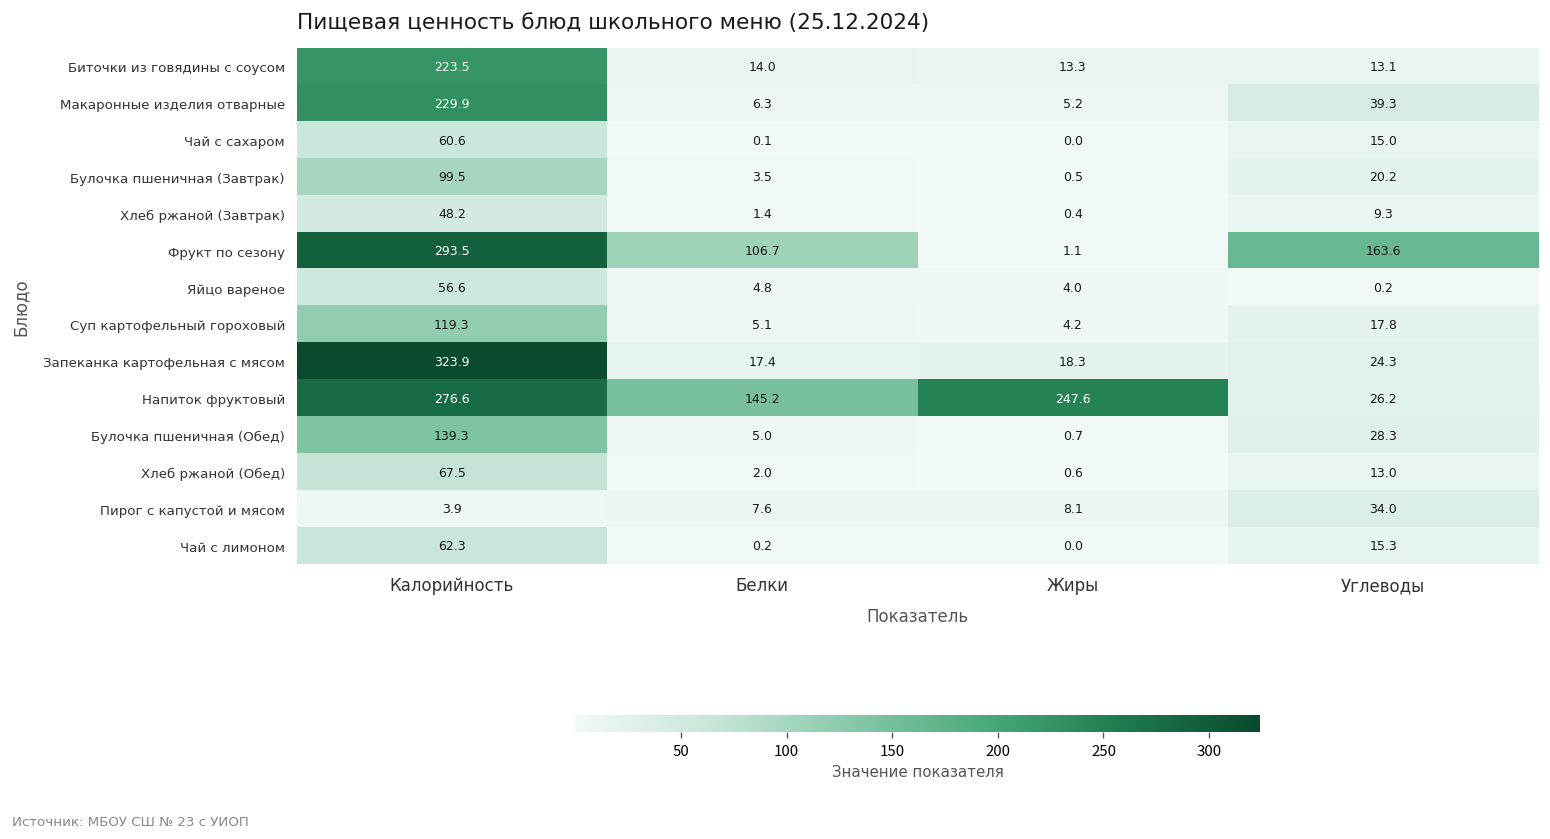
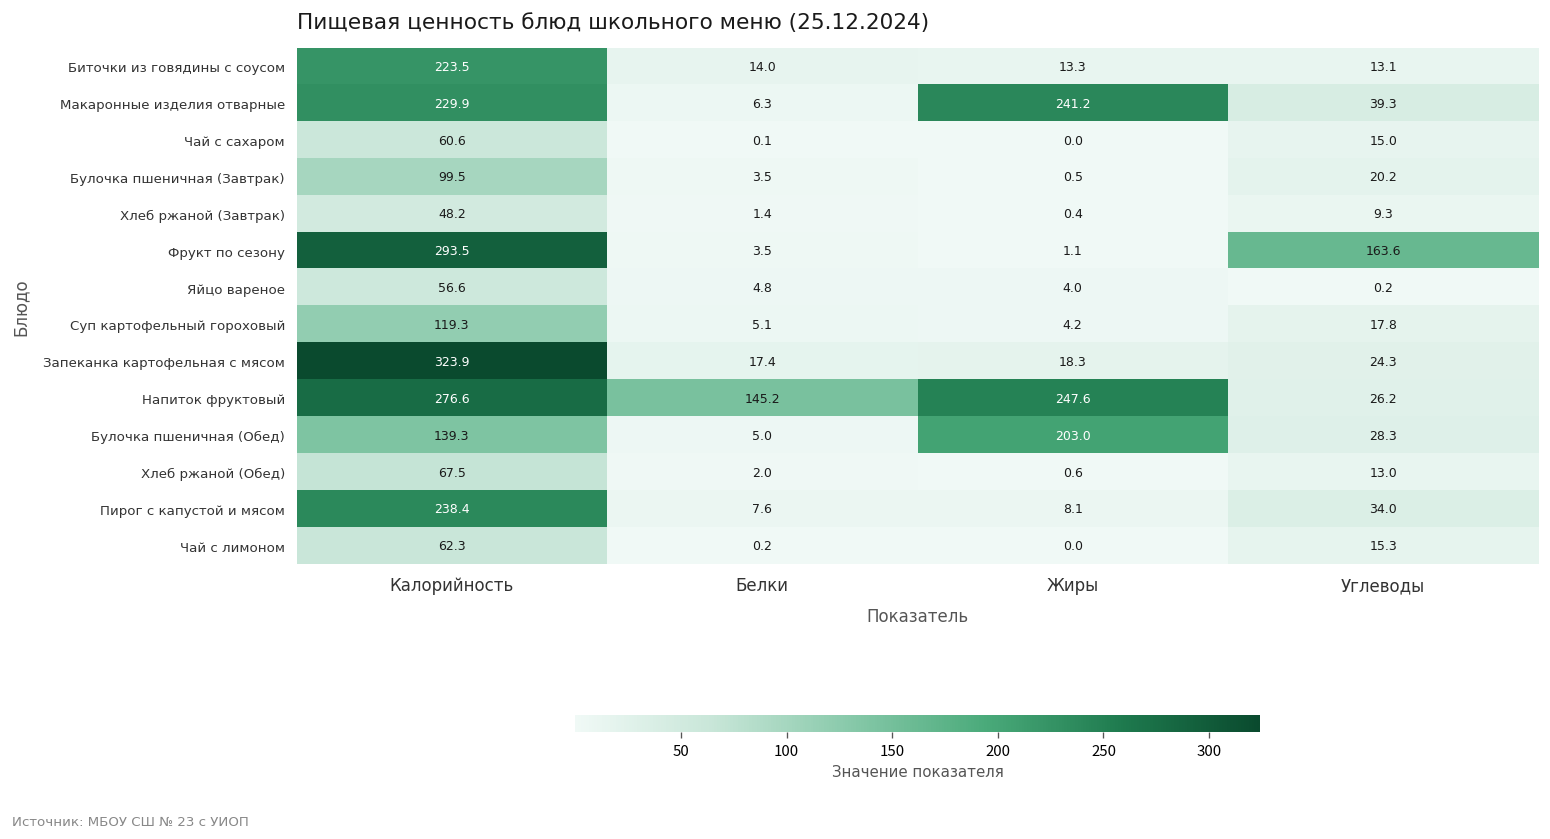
  {
    "Биточки из говядины с соусом": {
      "Калорийность": 223.5,
      "Белки": 14.0,
      "Жиры": 13.3,
      "Углеводы": 13.1
    },
    "Макаронные изделия отварные": {
      "Калорийность": 229.9,
      "Белки": 6.3,
-     "Жиры": 5.2,
+     "Жиры": 241.2,
      "Углеводы": 39.3
    },
    "Чай с сахаром": {
      "Калорийность": 60.6,
      "Белки": 0.1,
      "Жиры": 0.0,
      "Углеводы": 15.0
    },
    "Булочка пшеничная (Завтрак)": {
      "Калорийность": 99.5,
      "Белки": 3.5,
      "Жиры": 0.5,
      "Углеводы": 20.2
    },
    "Хлеб ржаной (Завтрак)": {
      "Калорийность": 48.2,
      "Белки": 1.4,
      "Жиры": 0.4,
      "Углеводы": 9.3
    },
    "Фрукт по сезону": {
      "Калорийность": 293.5,
-     "Белки": 106.7,
+     "Белки": 3.5,
      "Жиры": 1.1,
      "Углеводы": 163.6
    },
    "Яйцо вареное": {
      "Калорийность": 56.6,
      "Белки": 4.8,
      "Жиры": 4.0,
      "Углеводы": 0.2
    },
    "Суп картофельный гороховый": {
      "Калорийность": 119.3,
      "Белки": 5.1,
      "Жиры": 4.2,
      "Углеводы": 17.8
    },
    "Запеканка картофельная с мясом": {
      "Калорийность": 323.9,
      "Белки": 17.4,
      "Жиры": 18.3,
      "Углеводы": 24.3
    },
    "Напиток фруктовый": {
      "Калорийность": 276.6,
      "Белки": 145.2,
      "Жиры": 247.6,
      "Углеводы": 26.2
    },
    "Булочка пшеничная (Обед)": {
      "Калорийность": 139.3,
      "Белки": 5.0,
-     "Жиры": 0.7,
+     "Жиры": 203.0,
      "Углеводы": 28.3
    },
    "Хлеб ржаной (Обед)": {
      "Калорийность": 67.5,
      "Белки": 2.0,
      "Жиры": 0.6,
      "Углеводы": 13.0
    },
    "Пирог с капустой и мясом": {
-     "Калорийность": 3.9,
+     "Калорийность": 238.4,
      "Белки": 7.6,
      "Жиры": 8.1,
      "Углеводы": 34.0
    },
    "Чай с лимоном": {
      "Калорийность": 62.3,
      "Белки": 0.2,
      "Жиры": 0.0,
      "Углеводы": 15.3
    }
  }
